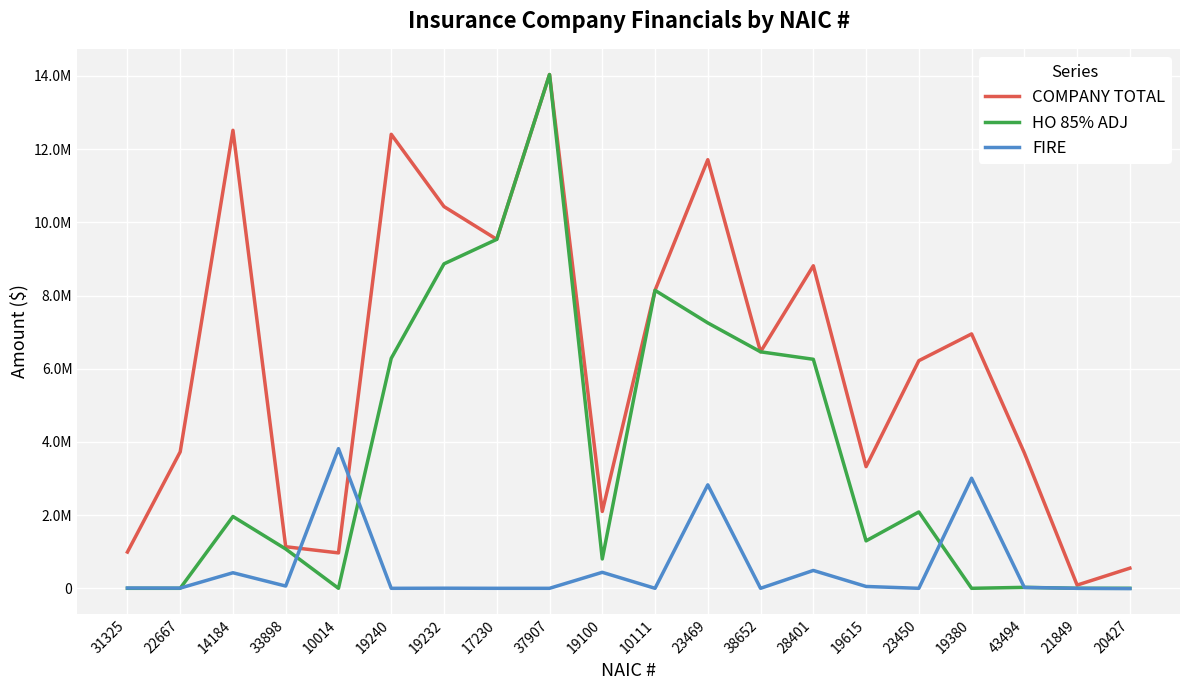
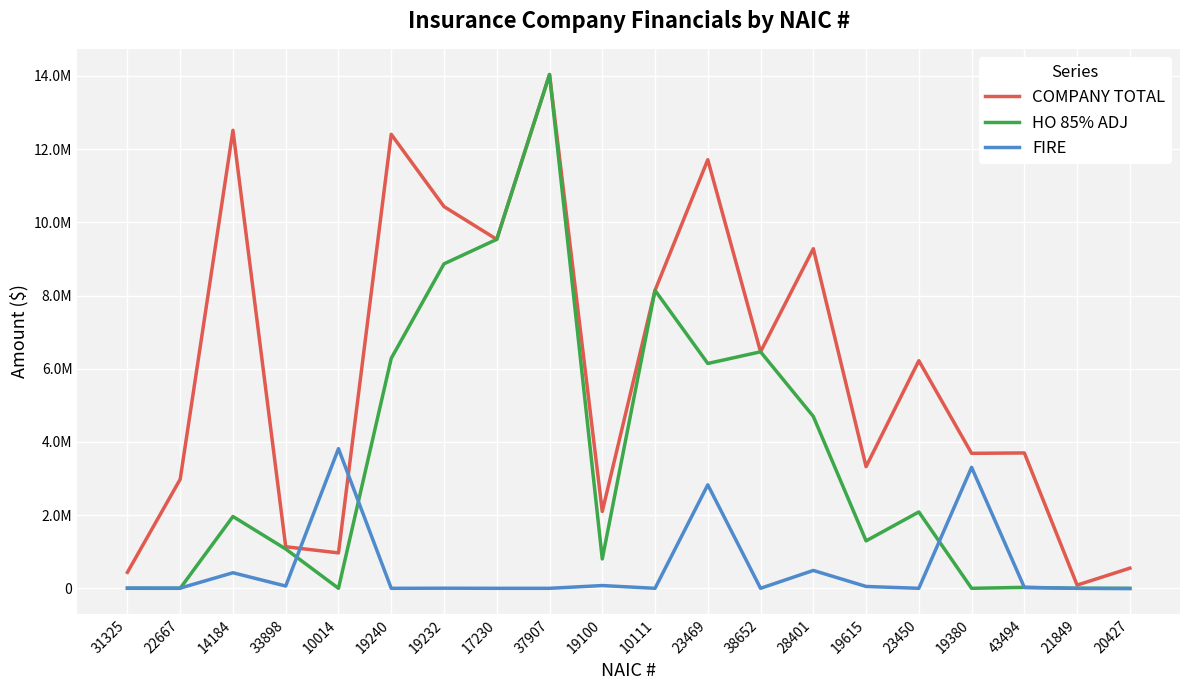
  {
    "COMPANY TOTAL": {
-     "31325": 1000000,
-     "22667": 3700000,
+     "31325": 400000,
+     "22667": 3000000,
      "14184": 12500000,
      "10014": 1000000,
      "19240": 12400000,
      "19232": 10400000,
      "19100": 2100000,
      "23469": 11700000,
-     "28401": 8800000,
+     "28401": 9300000,
      "19615": 3300000,
      "23450": 6200000,
-     "19380": 7000000,
+     "19380": 3700000,
      "43494": 3700000,
      "21849": 100000,
      "20427": 600000
    },
    "HO 85% ADJ": {
      "14184": 2000000,
      "10014": 0,
      "19240": 6300000,
      "19232": 8900000,
      "19100": 800000,
-     "23469": 7300000,
-     "28401": 6300000,
+     "23469": 6100000,
+     "28401": 4700000,
      "19615": 1300000,
      "23450": 2100000,
      "19380": 0
    },
    "FIRE": {
      "14184": 400000,
      "33898": 100000,
      "10014": 3800000,
      "19240": 0,
      "19232": 0,
      "17230": 0,
      "37907": 0,
-     "19100": 400000,
+     "19100": 100000,
      "10111": 0,
      "23469": 2800000,
      "38652": 0,
      "28401": 500000,
      "19615": 100000,
      "23450": 0,
-     "19380": 3000000
+     "19380": 3300000
    }
  }
